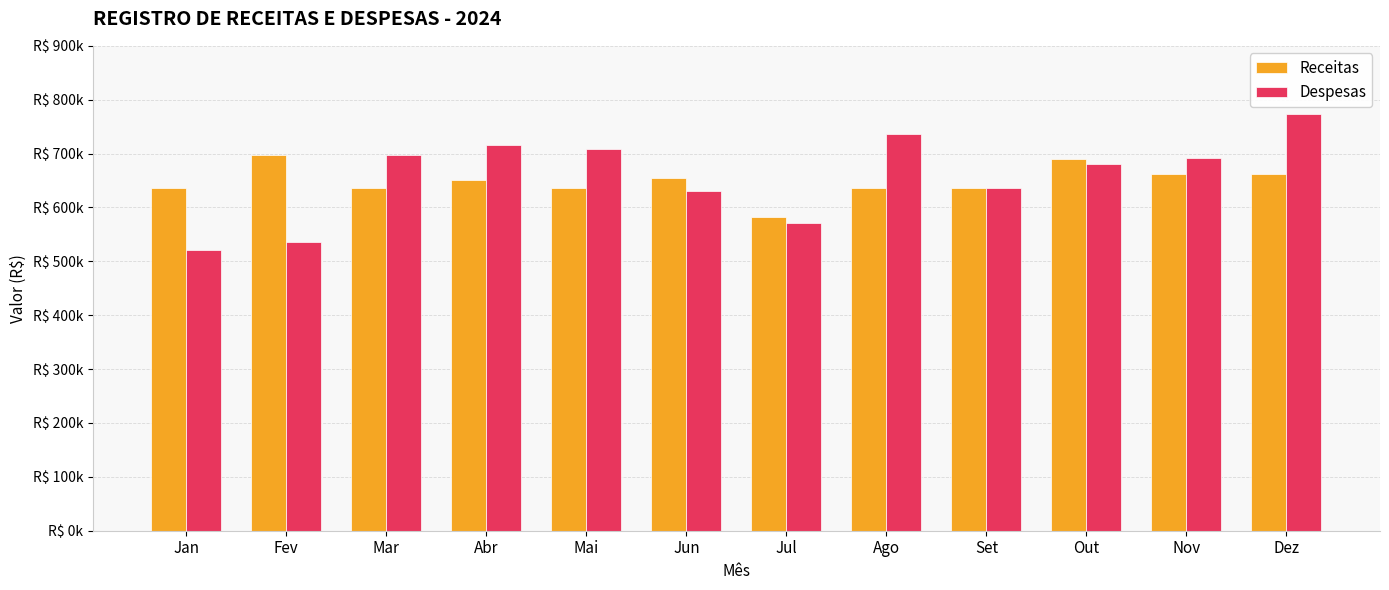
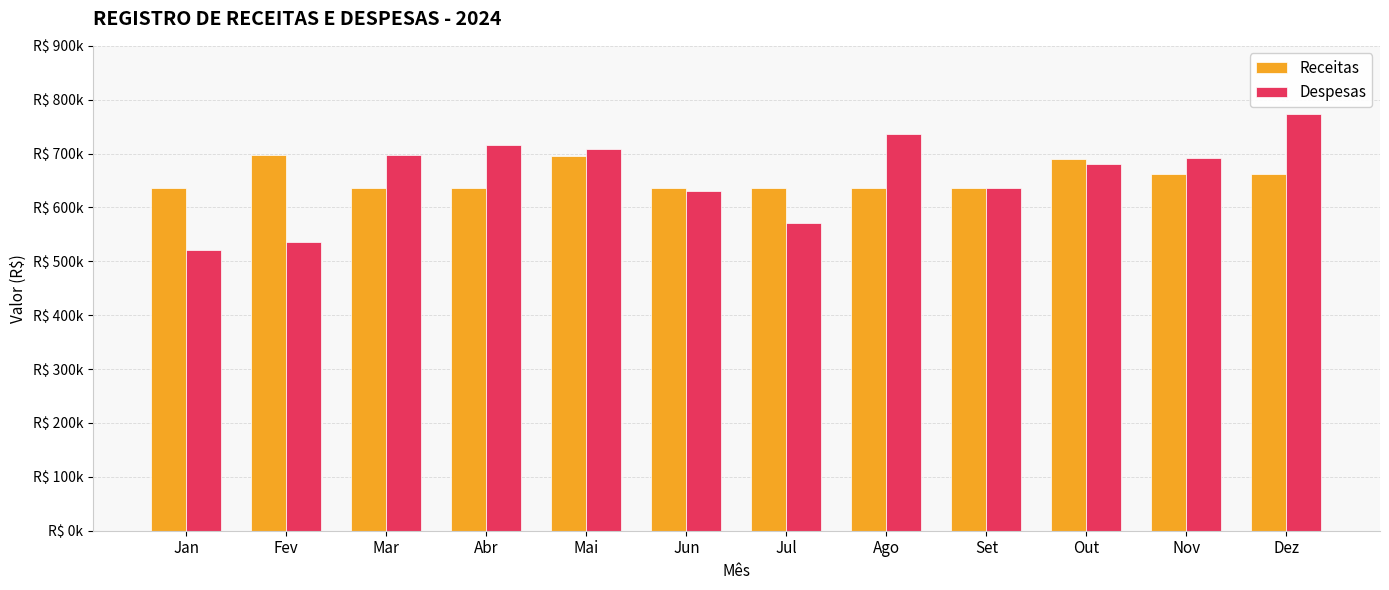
  {
    "Receitas": {
      "Jan": "R$ 640000",
      "Fev": "R$ 700000",
      "Mar": "R$ 640000",
-     "Abr": "R$ 650000",
-     "Mai": "R$ 640000",
-     "Jun": "R$ 650000",
-     "Jul": "R$ 580000",
+     "Abr": "R$ 640000",
+     "Mai": "R$ 700000",
+     "Jun": "R$ 640000",
+     "Jul": "R$ 640000",
      "Ago": "R$ 640000",
      "Set": "R$ 640000",
      "Out": "R$ 690000",
      "Nov": "R$ 660000",
      "Dez": "R$ 660000"
    },
    "Despesas": {
      "Jan": "R$ 520000",
      "Fev": "R$ 540000",
      "Mar": "R$ 700000",
      "Abr": "R$ 720000",
      "Mai": "R$ 710000",
      "Jun": "R$ 630000",
      "Jul": "R$ 570000",
      "Ago": "R$ 740000",
      "Set": "R$ 640000",
      "Out": "R$ 680000",
      "Nov": "R$ 690000",
      "Dez": "R$ 770000"
    }
  }
